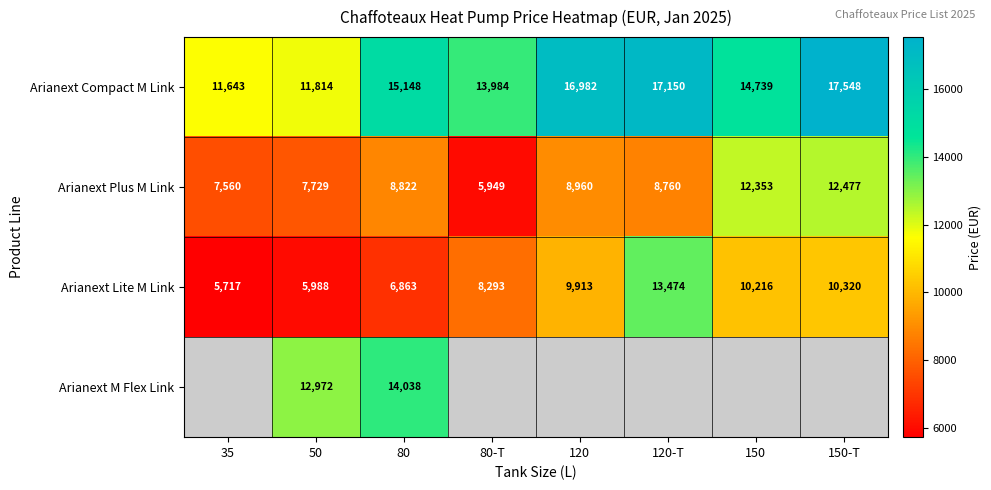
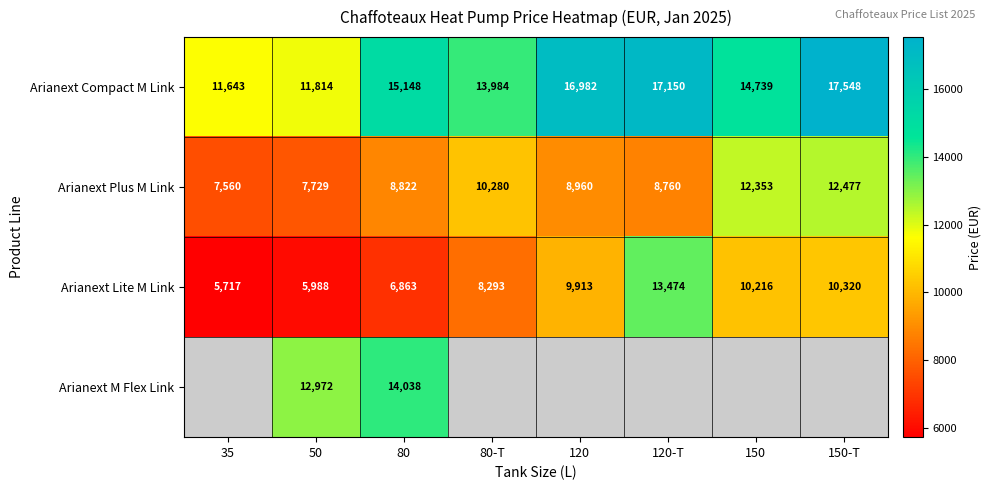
  {
    "Arianext Compact M Link": {
      "35": "11,643",
      "50": "11,814",
      "80": "15,148",
      "80-T": "13,984",
      "120": "16,982",
      "120-T": "17,150",
      "150": "14,739",
      "150-T": "17,548"
    },
    "Arianext Plus M Link": {
      "35": "7,560",
      "50": "7,729",
      "80": "8,822",
-     "80-T": "5,949",
+     "80-T": "10,280",
      "120": "8,960",
      "120-T": "8,760",
      "150": "12,353",
      "150-T": "12,477"
    },
    "Arianext Lite M Link": {
      "35": "5,717",
      "50": "5,988",
      "80": "6,863",
      "80-T": "8,293",
      "120": "9,913",
      "120-T": "13,474",
      "150": "10,216",
      "150-T": "10,320"
    },
    "Arianext M Flex Link": {
      "50": "12,972",
      "80": "14,038"
    }
  }
